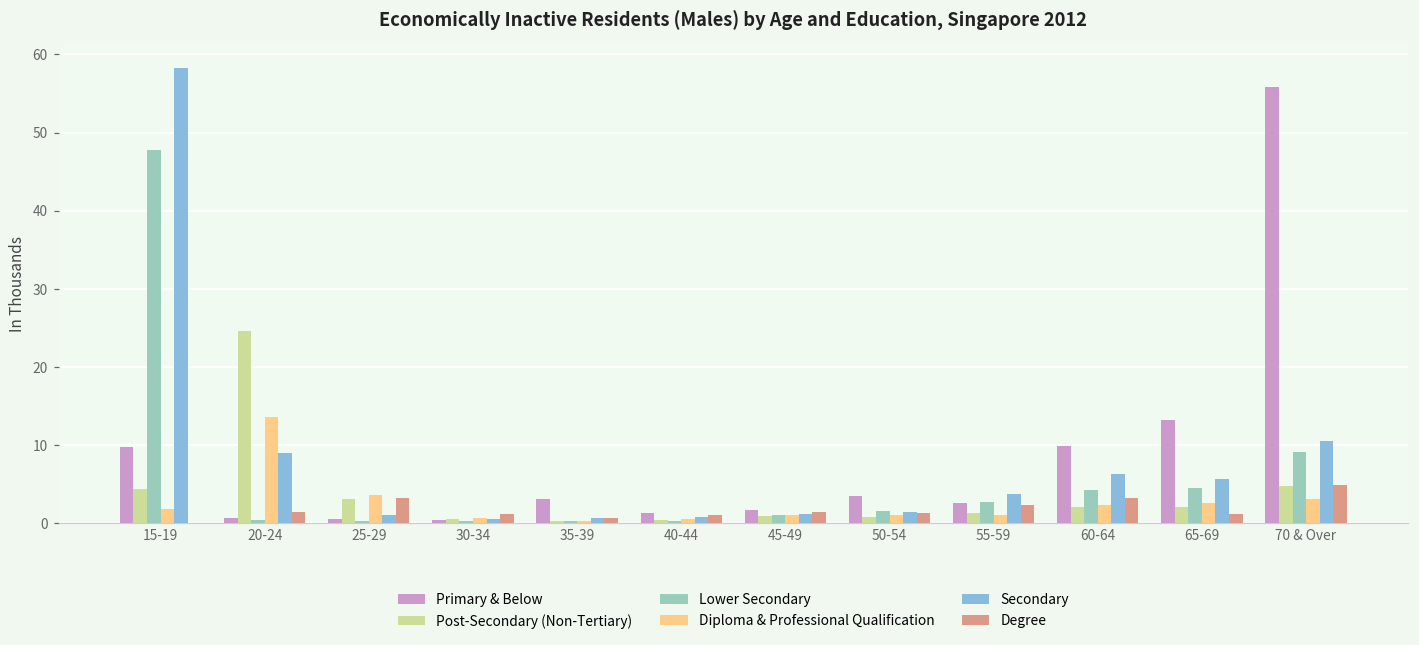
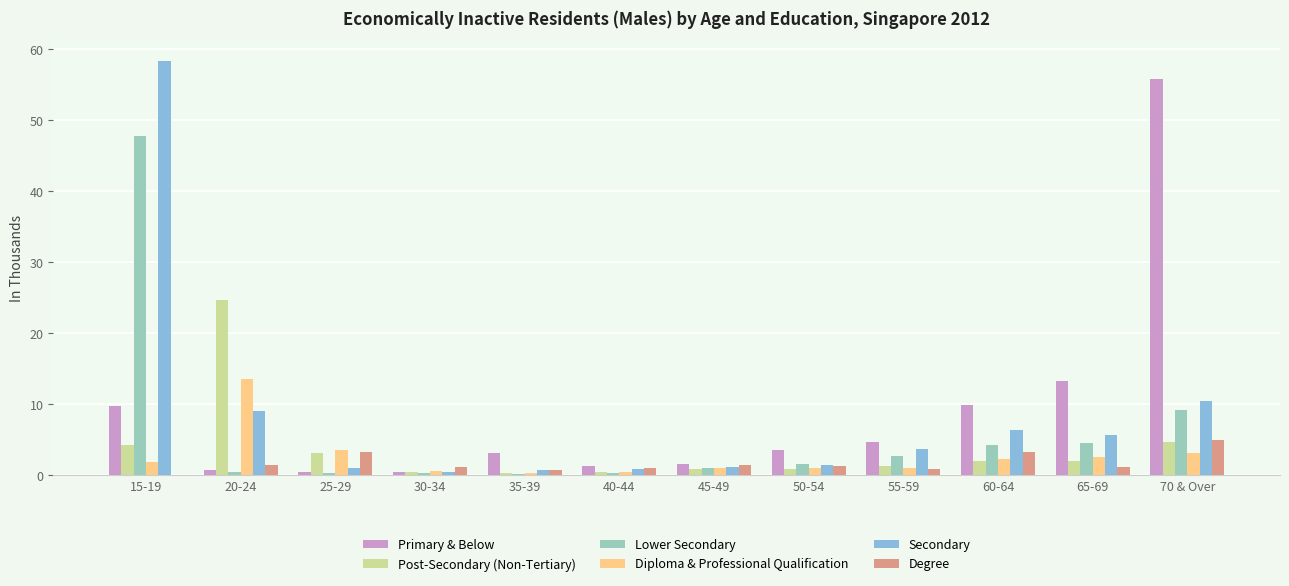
  {
    "Primary & Below": {
      "15-19": 10,
      "20-24": 1,
      "25-29": 1,
      "30-34": 0,
      "35-39": 3,
      "40-44": 1,
      "45-49": 2,
      "50-54": 4,
-     "55-59": 3,
+     "55-59": 5,
      "60-64": 10,
      "65-69": 13,
      "70 & Over": 56
    },
    "Degree": {
      "15-19": 0,
      "20-24": 1,
      "25-29": 3,
      "30-34": 1,
      "35-39": 1,
      "40-44": 1,
      "45-49": 1,
      "50-54": 1,
-     "55-59": 2,
+     "55-59": 1,
      "60-64": 3,
      "65-69": 1,
      "70 & Over": 5
    }
  }
